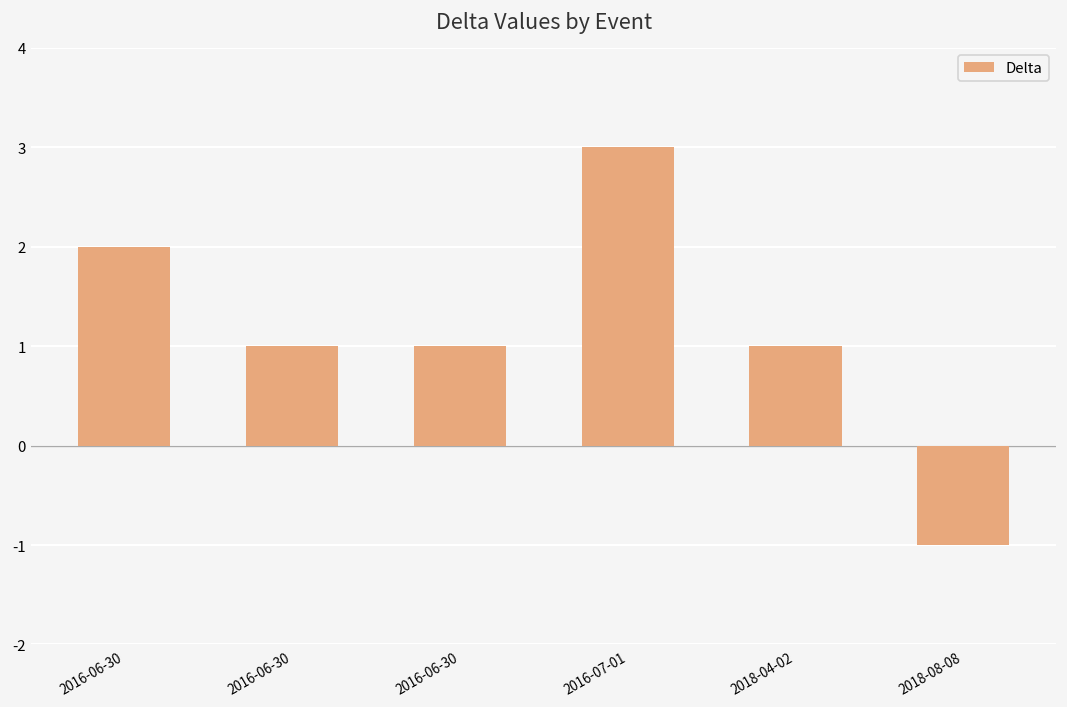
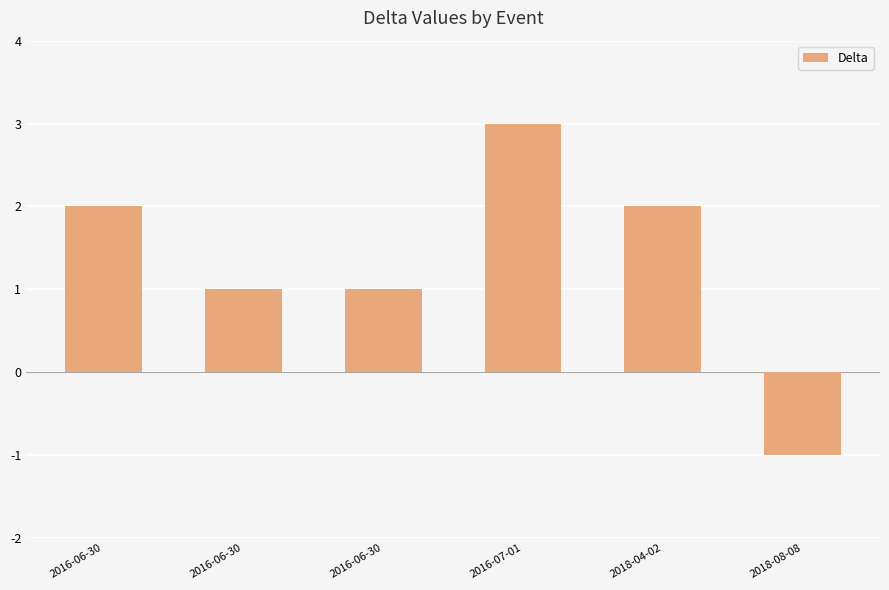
  {
    "2016-07-01": 3,
-   "2018-04-02": 1,
+   "2018-04-02": 2,
    "2018-08-08": -1
  }
